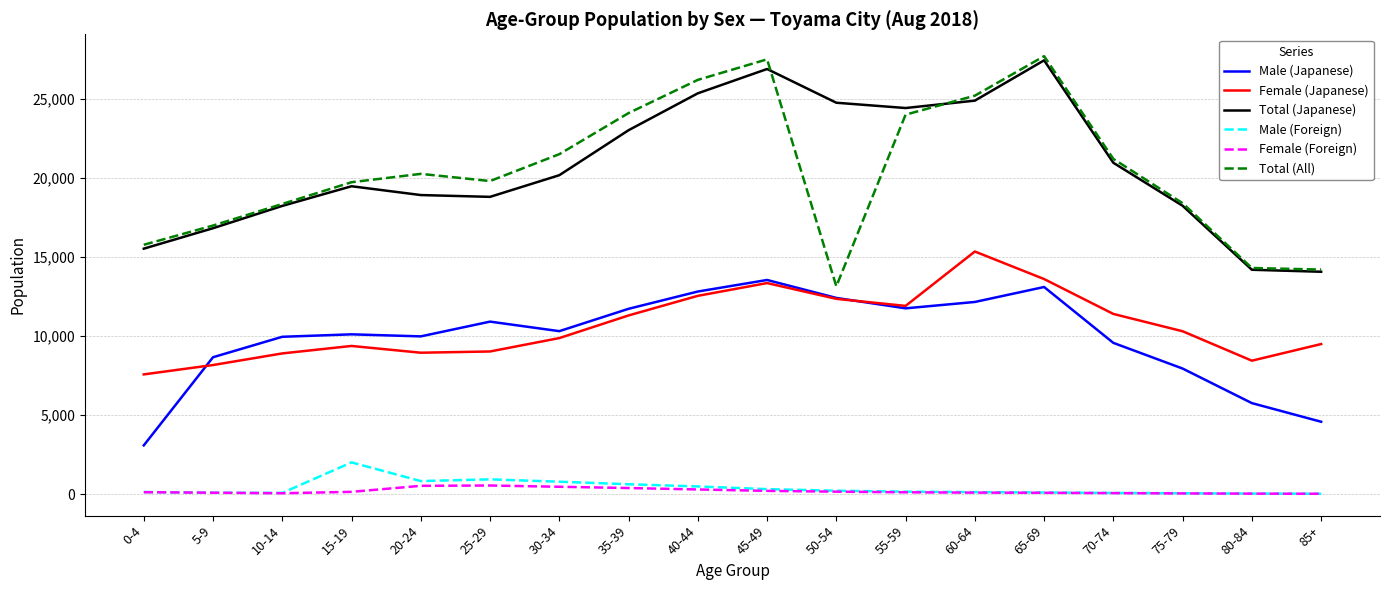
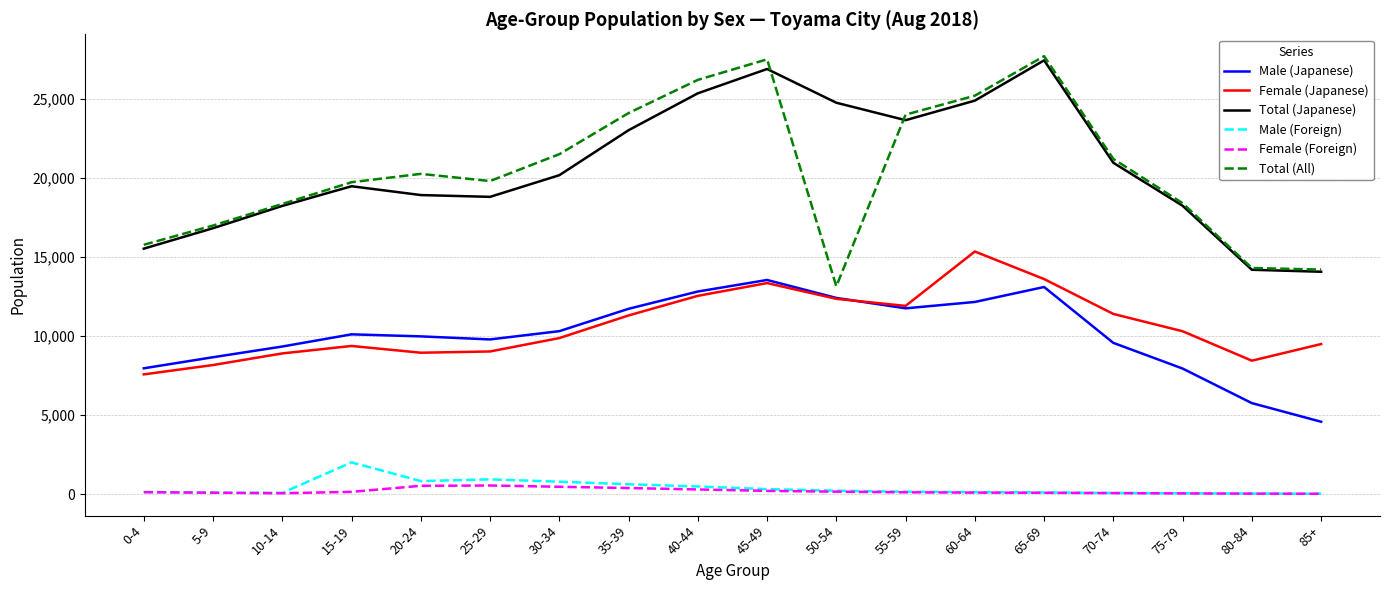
  {
    "Male (Japanese)": {
-     "0-4": "3,100",
+     "0-4": "8,000",
      "5-9": "8,700",
-     "10-14": "9,900",
+     "10-14": "9,300",
      "15-19": "10,100",
      "20-24": "10,000",
-     "25-29": "10,900",
+     "25-29": "9,800",
      "30-34": "10,300",
      "35-39": "11,700",
      "40-44": "12,800",
      "45-49": "13,500",
      "60-64": "12,200",
      "65-69": "13,100",
      "70-74": "9,600",
      "75-79": "7,900",
      "80-84": "5,800",
      "85+": "4,600"
    },
    "Female (Japanese)": {
      "0-4": "7,600",
      "5-9": "8,200",
      "10-14": "8,900",
      "15-19": "9,400",
      "20-24": "8,900",
      "25-29": "9,000",
      "30-34": "9,900",
      "35-39": "11,300",
      "40-44": "12,500",
      "45-49": "13,300",
      "60-64": "15,300",
      "65-69": "13,600",
      "70-74": "11,400",
      "75-79": "10,300",
      "80-84": "8,400",
      "85+": "9,500"
    },
    "Total (Japanese)": {
      "0-4": "15,500",
      "5-9": "16,800",
      "15-19": "19,500",
      "20-24": "18,900",
      "25-29": "18,800",
      "30-34": "20,200",
      "35-39": "23,000",
      "40-44": "25,400",
      "45-49": "26,900",
      "50-54": "24,800",
-     "55-59": "24,400",
+     "55-59": "23,700",
      "60-64": "24,900",
      "65-69": "27,400",
      "70-74": "21,000",
      "75-79": "18,200"
    },
    "Male (Foreign)": {
      "15-19": "2,000",
      "20-24": "800",
      "25-29": "900",
      "30-34": "800",
      "35-39": "600",
      "40-44": "500"
    },
    "Female (Foreign)": {
      "15-19": "100",
      "20-24": "500",
      "25-29": "500",
      "30-34": "500",
      "35-39": "400",
      "40-44": "300"
    },
    "Total (All)": {
      "0-4": "15,800",
      "5-9": "17,000",
      "15-19": "19,700",
      "20-24": "20,300",
      "25-29": "19,800",
      "30-34": "21,500",
      "35-39": "24,100",
      "40-44": "26,200",
      "45-49": "27,500",
      "50-54": "13,100",
      "55-59": "24,000",
      "60-64": "25,200",
      "65-69": "27,700",
      "70-74": "21,200",
      "75-79": "18,400"
    }
  }
